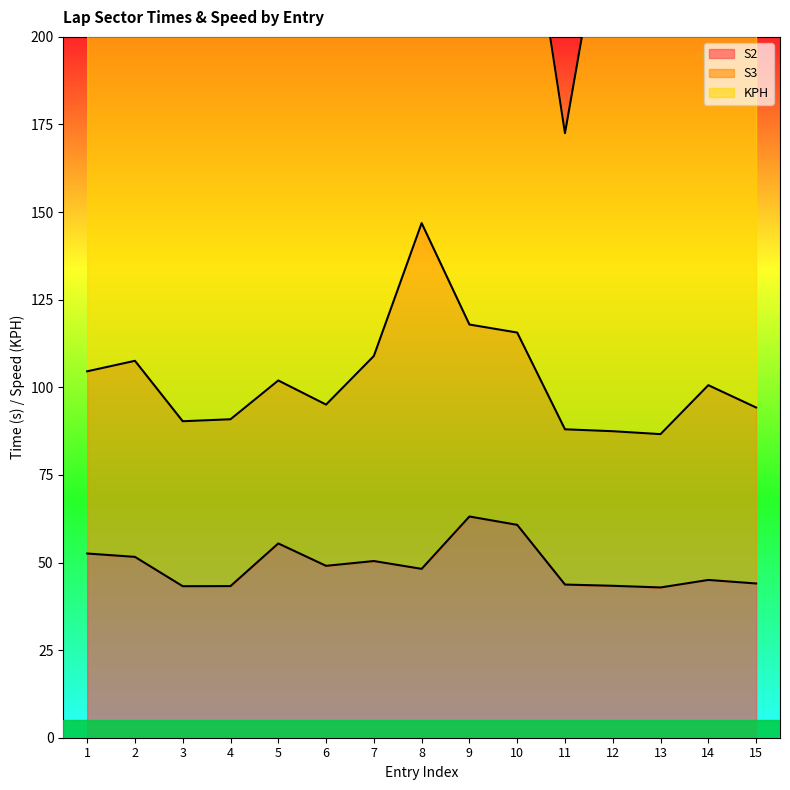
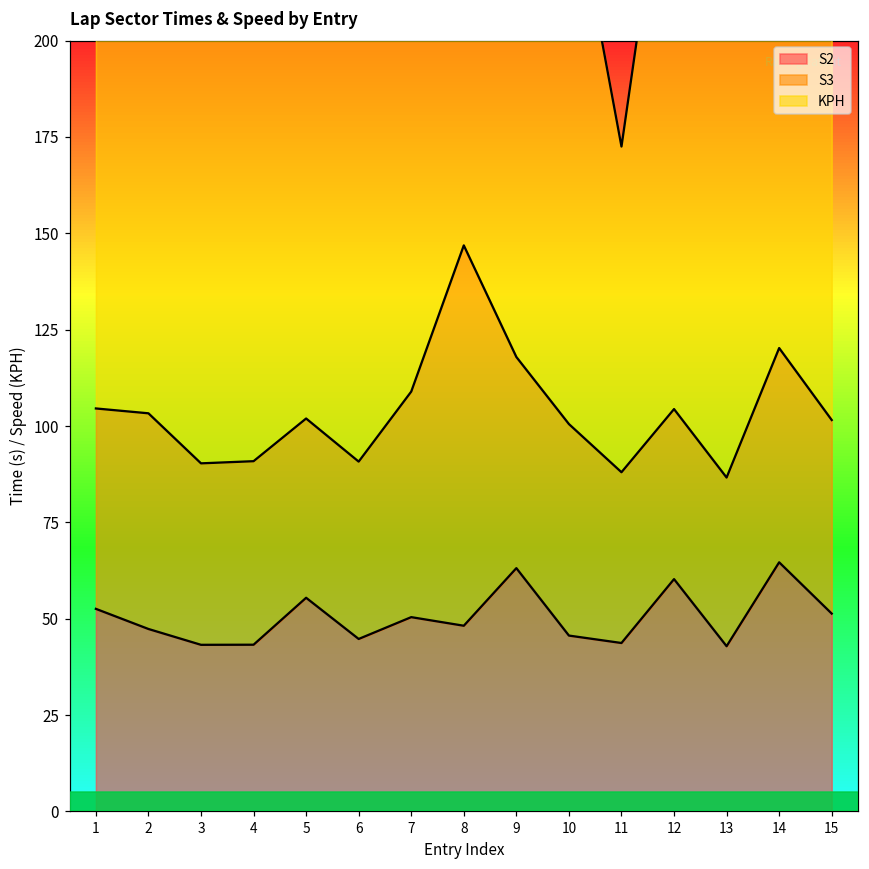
  {
    "S2": {
      "1": 53,
-     "2": 52,
+     "2": 47,
      "3": 43,
      "4": 43,
      "5": 55,
-     "6": 49,
+     "6": 45,
      "7": 50,
      "8": 48,
      "9": 63,
-     "10": 61,
+     "10": 46,
      "11": 44,
-     "12": 43,
+     "12": 60,
      "13": 43,
-     "14": 45,
-     "15": 44
+     "14": 65,
+     "15": 51
    },
    "S3": {
      "1": 52,
      "2": 56,
      "3": 47,
      "4": 48,
      "5": 47,
      "6": 46,
      "7": 59,
      "8": 99,
      "9": 55,
      "10": 55,
      "11": 44,
      "12": 44,
      "13": 44,
      "14": 56,
      "15": 50
    },
    "KPH": {
      "11": 85
    }
  }
